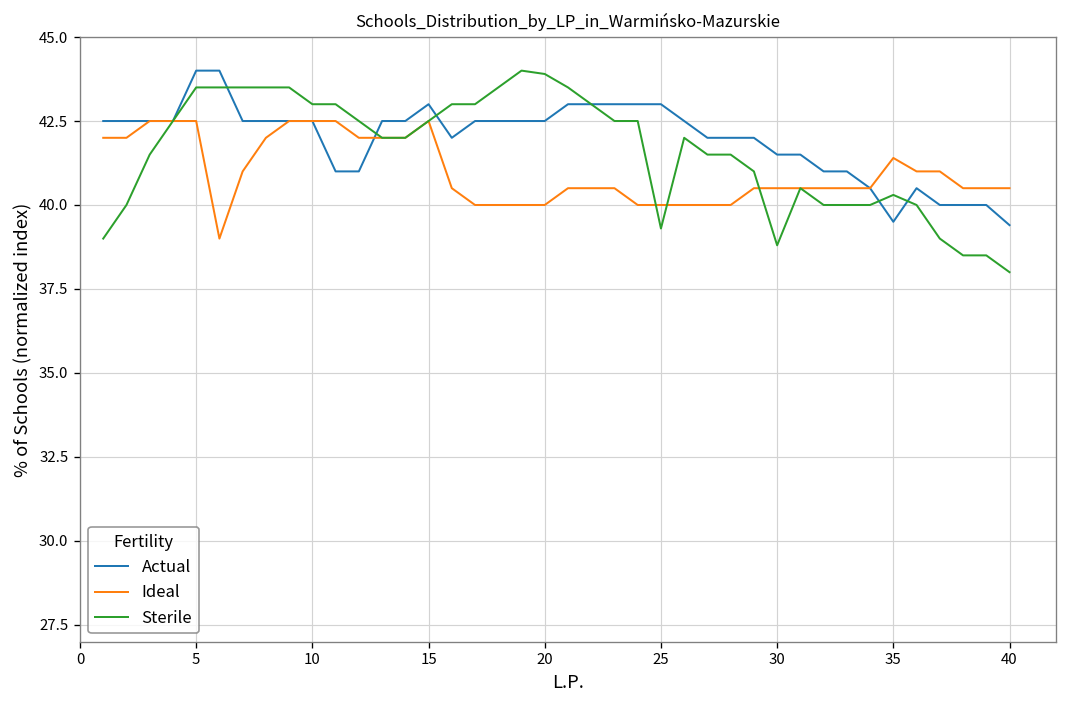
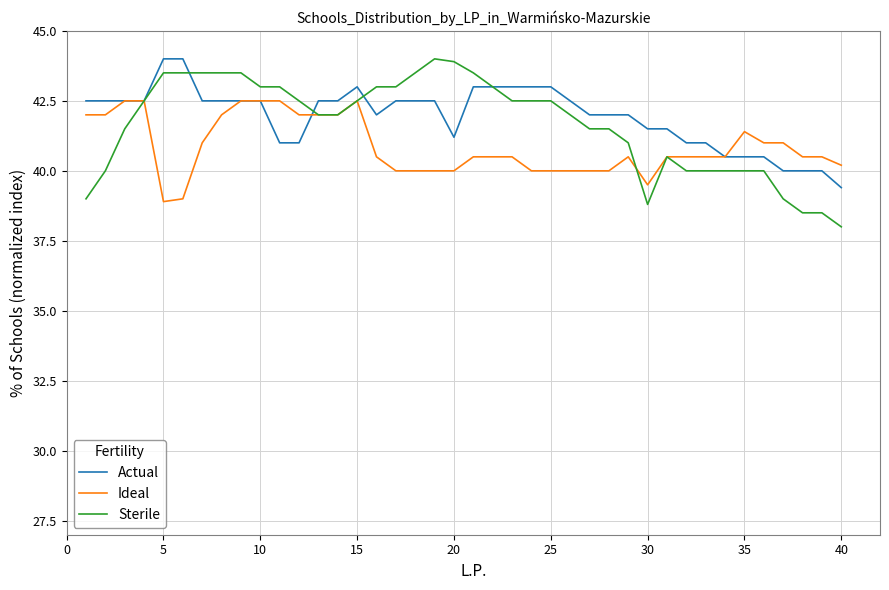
  {
    "Actual": {
      "5": 44.0,
      "15": 43.0,
-     "20": 42.5,
+     "20": 41.2,
      "25": 43.0,
      "30": 41.5,
-     "35": 39.5,
+     "35": 40.5,
      "40": 39.4
    },
    "Ideal": {
-     "5": 42.5,
+     "5": 38.9,
      "20": 40.0,
      "25": 40.0,
-     "30": 40.5,
+     "30": 39.5,
      "35": 41.4,
-     "40": 40.5
+     "40": 40.2
    },
    "Sterile": {
      "5": 43.5,
      "10": 43.0,
      "20": 43.9,
-     "25": 39.3,
+     "25": 42.5,
      "30": 38.8,
-     "35": 40.3,
+     "35": 40.0,
      "40": 38.0
    }
  }
